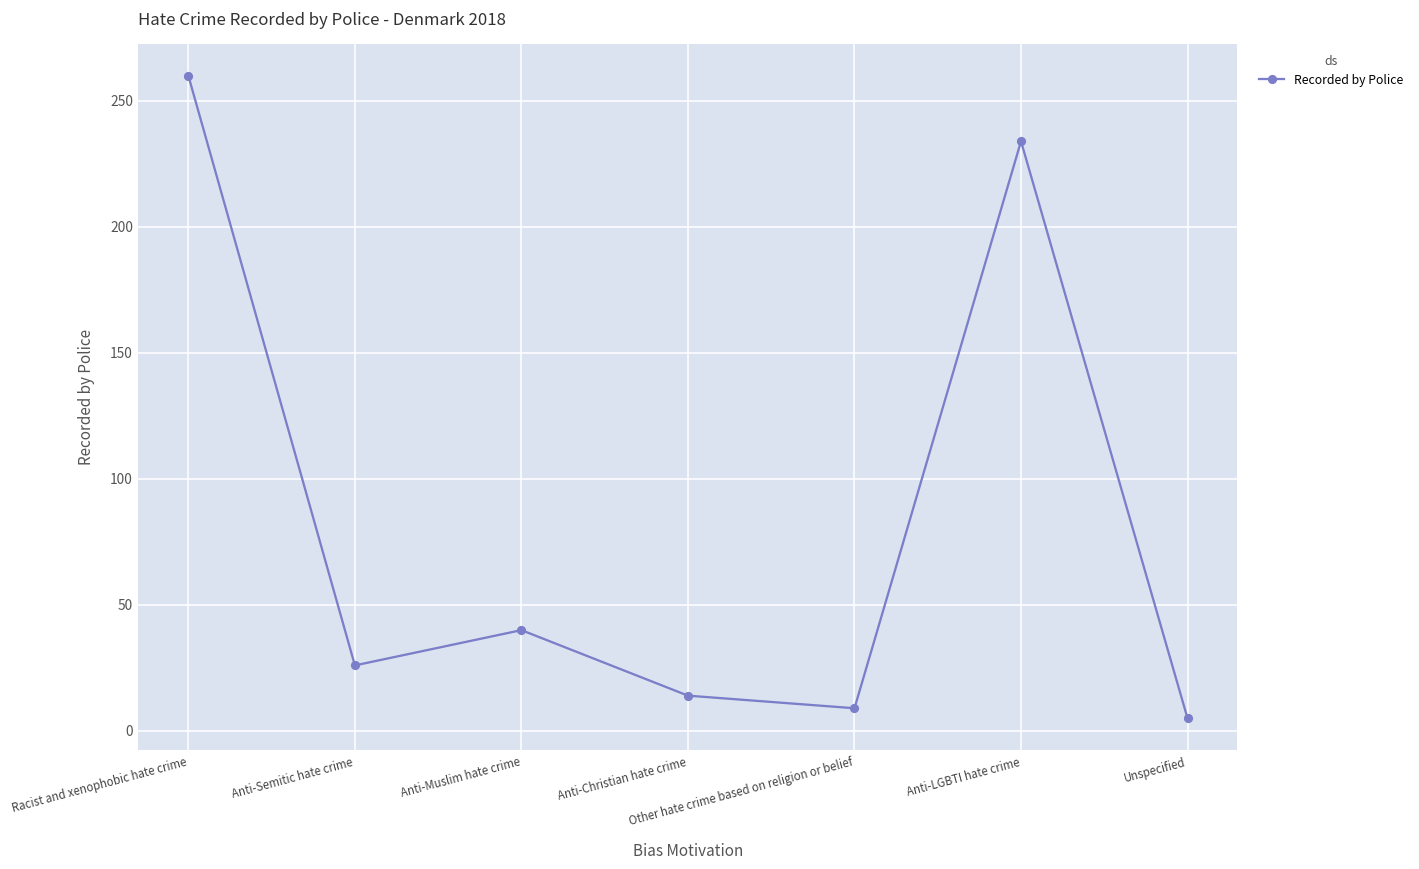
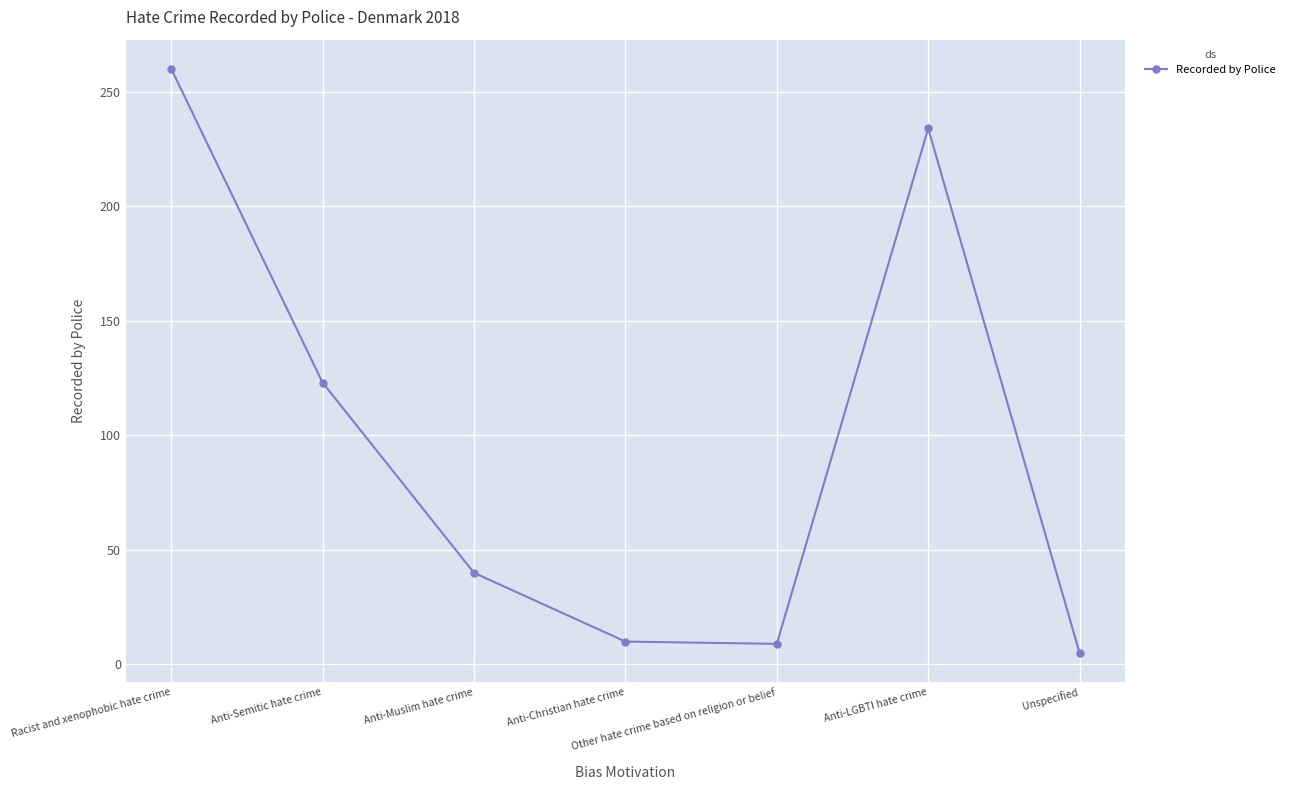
  {
    "Racist and xenophobic hate crime": 260,
-   "Anti-Semitic hate crime": 26,
+   "Anti-Semitic hate crime": 123,
    "Anti-Muslim hate crime": 40,
-   "Anti-Christian hate crime": 14,
+   "Anti-Christian hate crime": 10,
    "Other hate crime based on religion or belief": 9,
    "Anti-LGBTI hate crime": 234,
    "Unspecified": 5
  }
